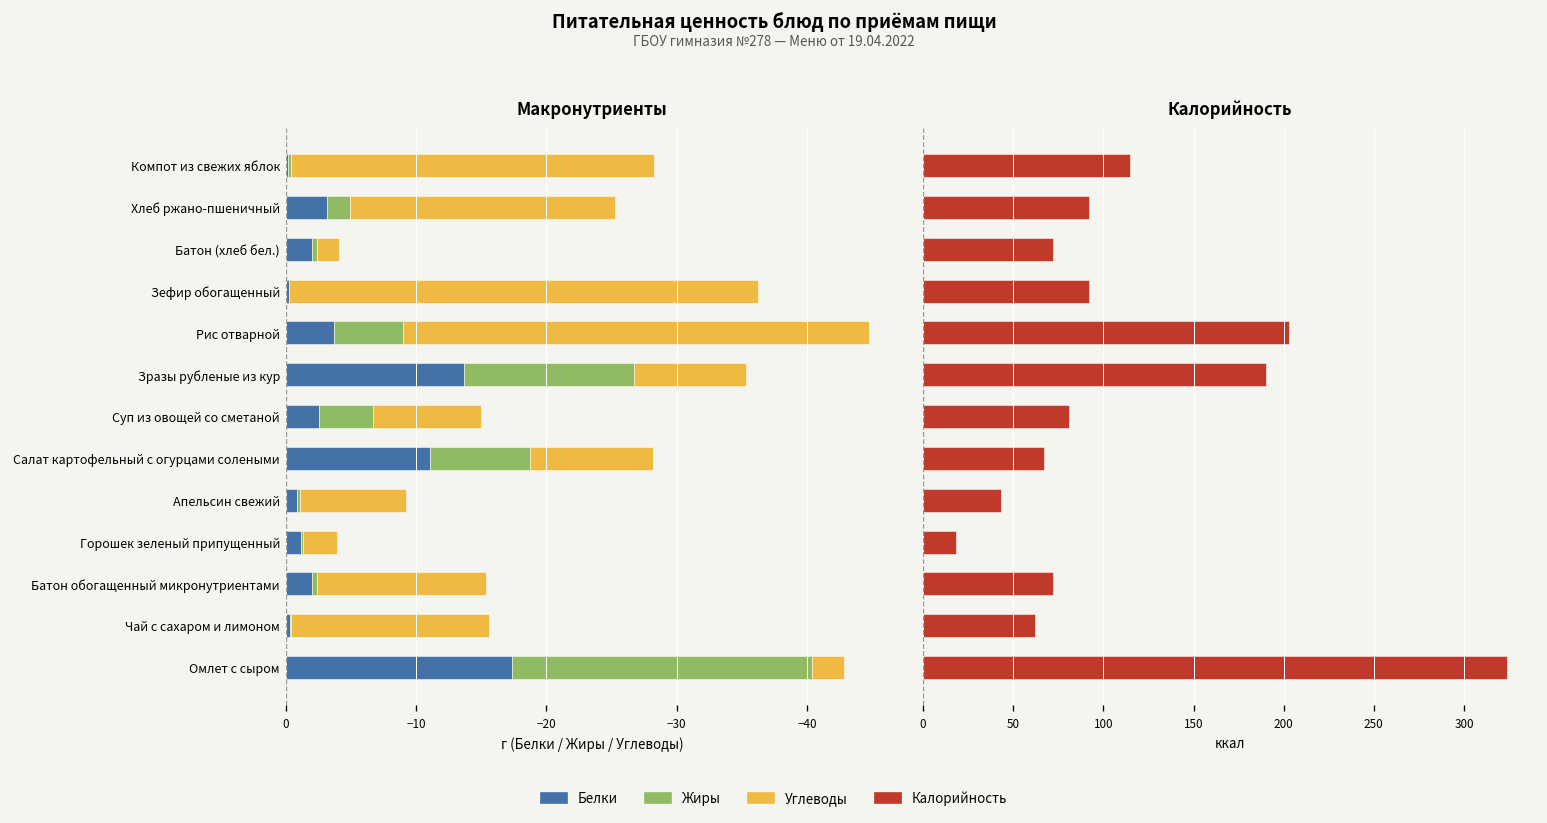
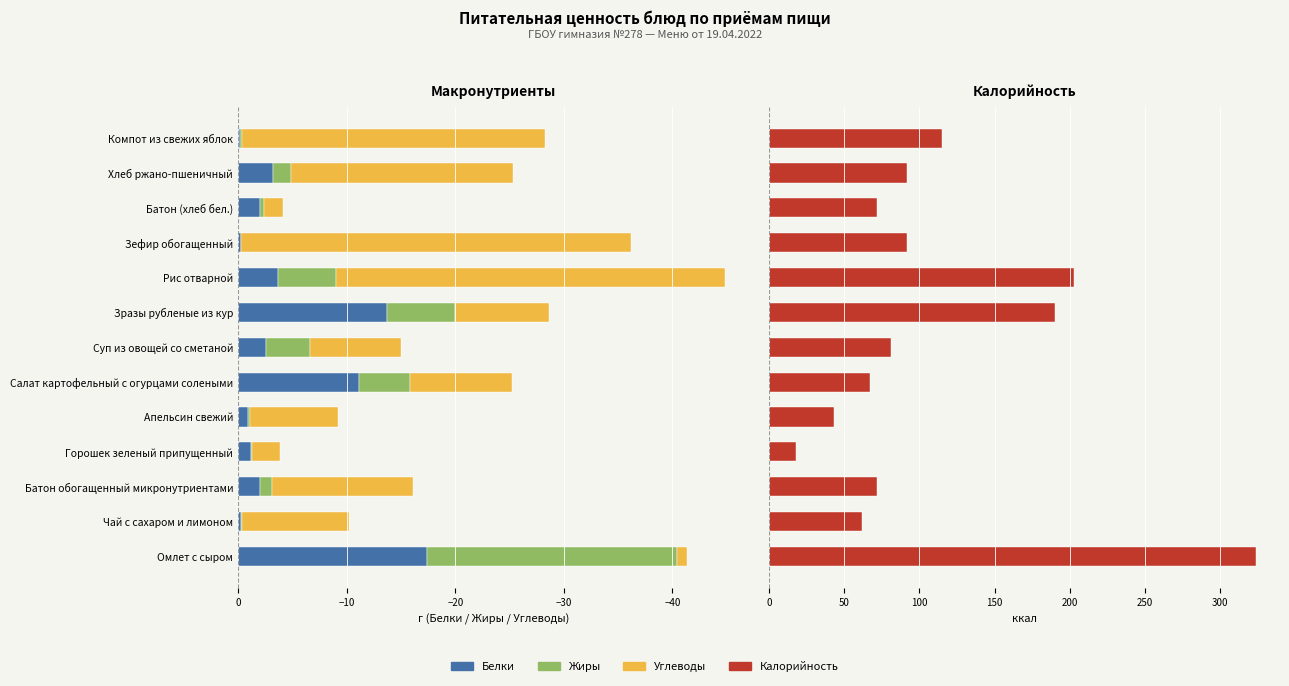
  {
    "Макронутриенты": {
      "Белки": {
        "Хлеб ржано-пшеничный": -3.2,
        "Батон (хлеб бел.)": -2.0,
        "Зефир обогащенный": -0.2,
        "Рис отварной": -3.7,
        "Зразы рубленые из кур": -13.7,
        "Суп из овощей со сметаной": -2.6,
        "Салат картофельный с огурцами солеными": -11.1,
        "Апельсин свежий": -0.9,
        "Горошек зеленый припущенный": -1.2,
        "Батон обогащенный микронутриентами": -2.0,
        "Чай с сахаром и лимоном": -0.3,
        "Омлет с сыром": -17.4
      },
      "Жиры": {
        "Хлеб ржано-пшеничный": -1.7,
        "Батон (хлеб бел.)": -0.4,
        "Рис отварной": -5.3,
-       "Зразы рубленые из кур": -13.0,
+       "Зразы рубленые из кур": -6.3,
        "Суп из овощей со сметаной": -4.1,
-       "Салат картофельный с огурцами солеными": -7.7,
-       "Батон обогащенный микронутриентами": -0.4,
+       "Салат картофельный с огурцами солеными": -4.8,
+       "Батон обогащенный микронутриентами": -1.2,
        "Омлет с сыром": -23.0
      },
      "Углеводы": {
        "Компот из свежих яблок": -27.9,
        "Хлеб ржано-пшеничный": -20.4,
        "Батон (хлеб бел.)": -1.7,
        "Зефир обогащенный": -35.9,
        "Рис отварной": -35.8,
        "Зразы рубленые из кур": -8.7,
        "Суп из овощей со сметаной": -8.4,
        "Салат картофельный с огурцами солеными": -9.4,
        "Апельсин свежий": -8.1,
        "Горошек зеленый припущенный": -2.6,
        "Батон обогащенный микронутриентами": -13.0,
-       "Чай с сахаром и лимоном": -15.2,
-       "Омлет с сыром": -2.5
+       "Чай с сахаром и лимоном": -9.8,
+       "Омлет с сыром": -1.0
      }
    }
  }
